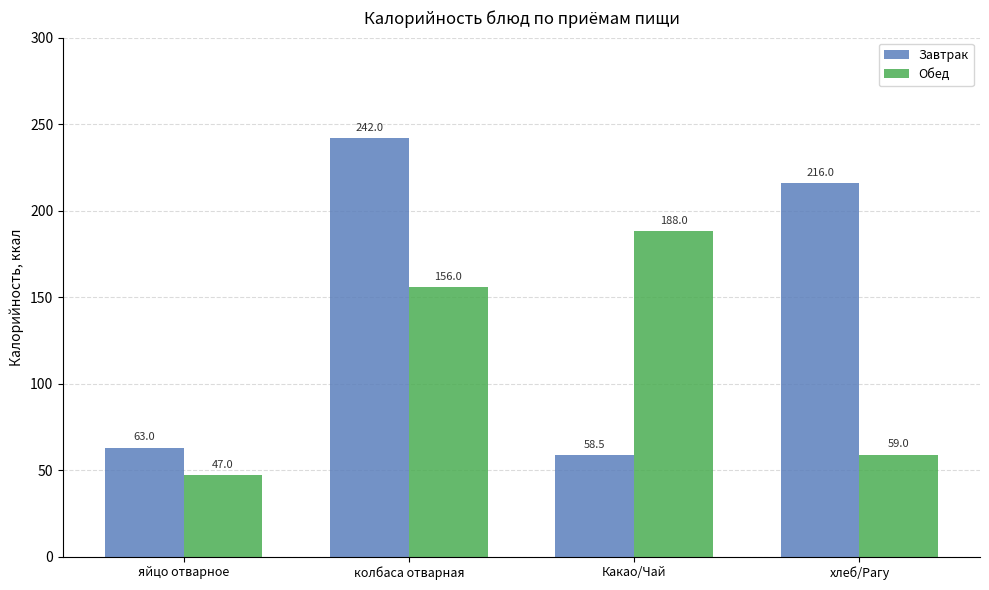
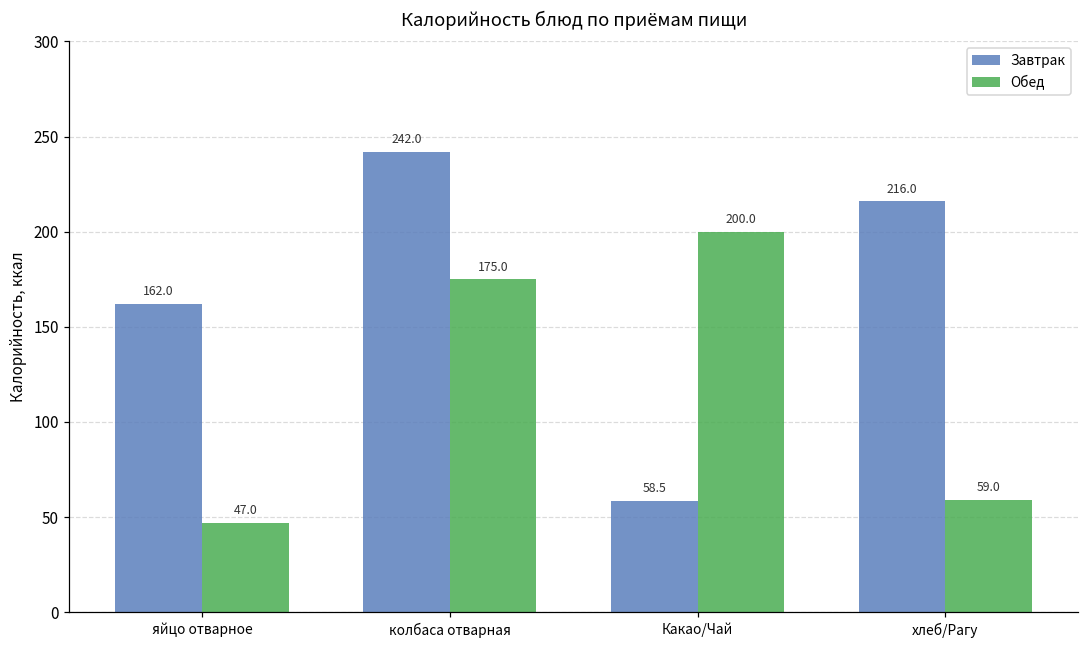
  {
    "Завтрак": {
-     "яйцо отварное": 63.0,
+     "яйцо отварное": 162.0,
      "колбаса отварная": 242.0,
      "Какао/Чай": 58.5,
      "хлеб/Рагу": 216.0
    },
    "Обед": {
      "яйцо отварное": 47.0,
-     "колбаса отварная": 156.0,
-     "Какао/Чай": 188.0,
+     "колбаса отварная": 175.0,
+     "Какао/Чай": 200.0,
      "хлеб/Рагу": 59.0
    }
  }
